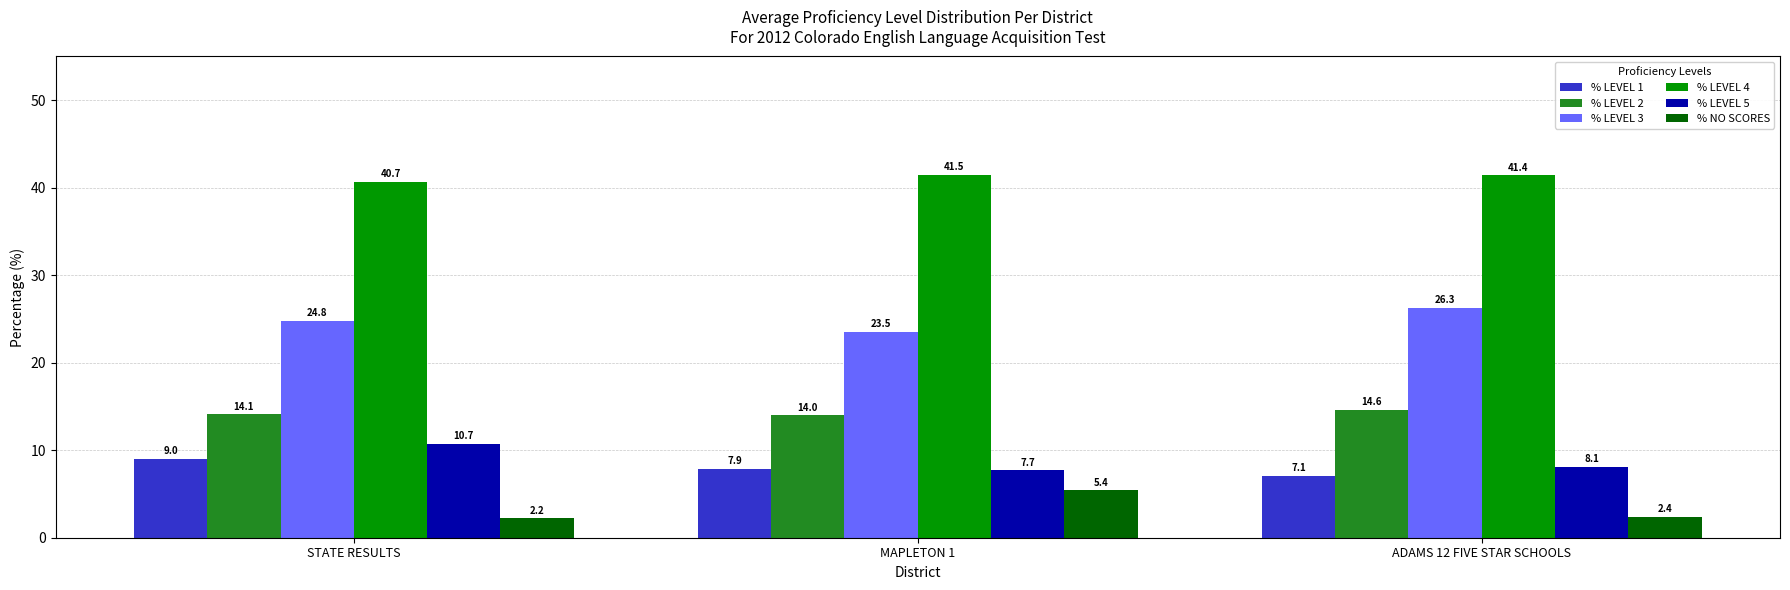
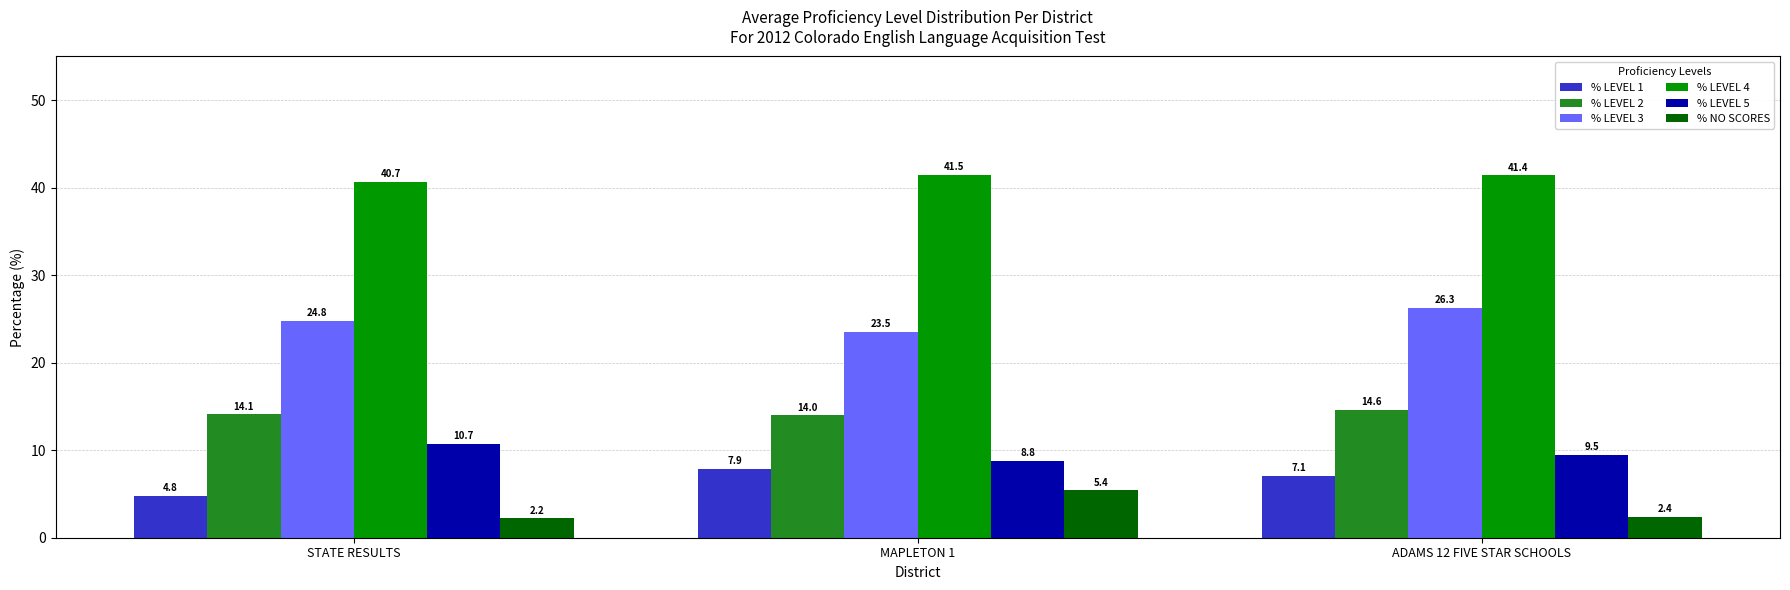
  {
    "% LEVEL 1": {
-     "STATE RESULTS": 9.0,
+     "STATE RESULTS": 4.8,
      "MAPLETON 1": 7.9,
      "ADAMS 12 FIVE STAR SCHOOLS": 7.1
    },
    "% LEVEL 3": {
      "STATE RESULTS": 24.8,
      "MAPLETON 1": 23.5,
      "ADAMS 12 FIVE STAR SCHOOLS": 26.3
    },
    "% LEVEL 5": {
      "STATE RESULTS": 10.7,
-     "MAPLETON 1": 7.7,
-     "ADAMS 12 FIVE STAR SCHOOLS": 8.1
+     "MAPLETON 1": 8.8,
+     "ADAMS 12 FIVE STAR SCHOOLS": 9.5
    }
  }
